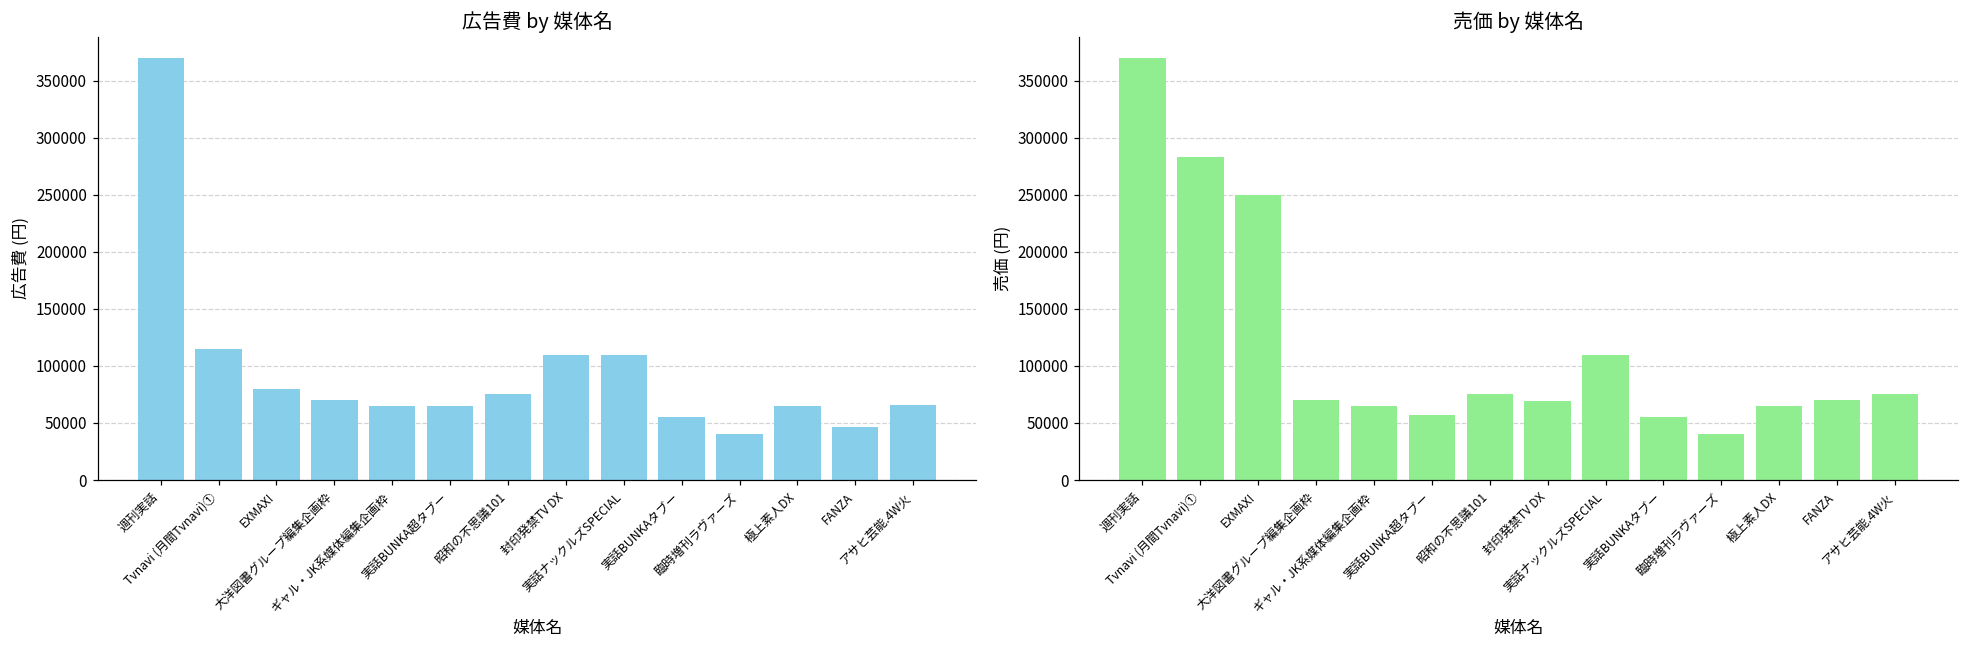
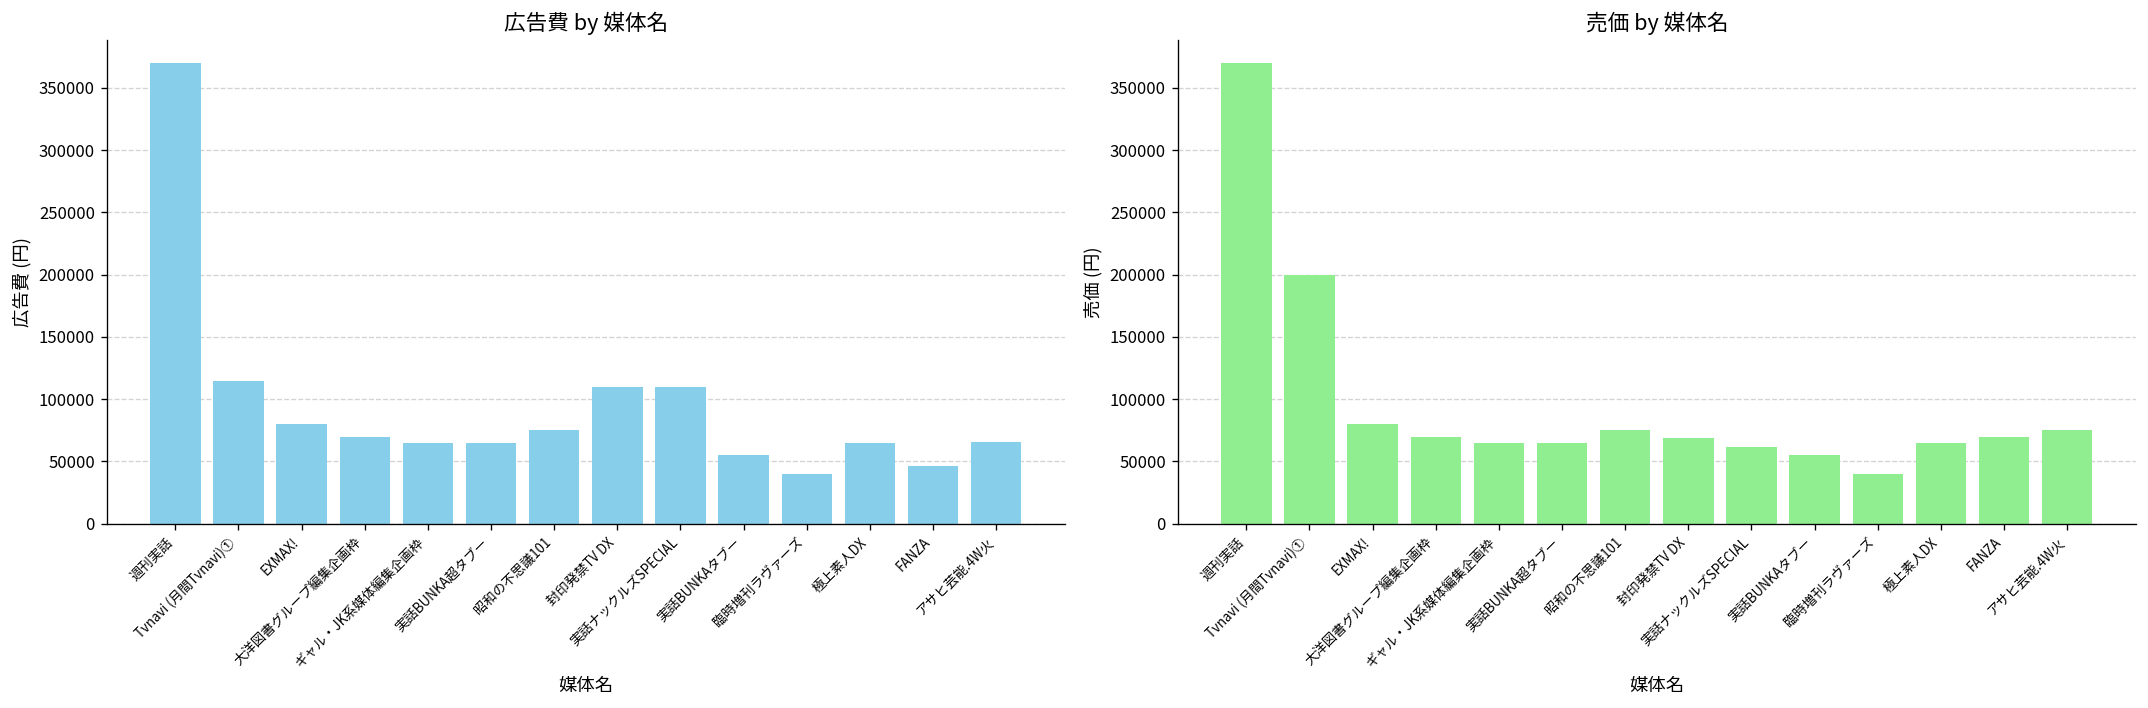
  {
    "広告費 by 媒体名": {
      "週刊実話": 370000,
      "Tvnavi (月間Tvnavi)①": 115000,
      "EXMAX!": 80000,
      "大洋図書グループ編集企画枠": 70000,
      "ギャル・JK系媒体編集企画枠": 65000,
      "実話BUNKA超タブー": 65000,
      "昭和の不思議101": 75000,
      "封印発禁TV DX": 110000,
      "実話ナックルズSPECIAL": 110000,
      "実話BUNKAタブー": 55000,
      "臨時増刊ラヴァーズ": 40000,
      "極上素人DX": 65000,
      "FANZA": 47000,
      "アサヒ芸能.4W火": 65000
    },
    "売価 by 媒体名": {
      "週刊実話": 370000,
-     "Tvnavi (月間Tvnavi)①": 283000,
-     "EXMAX!": 249000,
+     "Tvnavi (月間Tvnavi)①": 200000,
+     "EXMAX!": 80000,
      "大洋図書グループ編集企画枠": 70000,
      "ギャル・JK系媒体編集企画枠": 65000,
-     "実話BUNKA超タブー": 57000,
+     "実話BUNKA超タブー": 65000,
      "昭和の不思議101": 75000,
      "封印発禁TV DX": 69000,
-     "実話ナックルズSPECIAL": 110000,
+     "実話ナックルズSPECIAL": 62000,
      "実話BUNKAタブー": 55000,
      "臨時増刊ラヴァーズ": 40000,
      "極上素人DX": 65000,
      "FANZA": 70000,
      "アサヒ芸能.4W火": 75000
    }
  }
